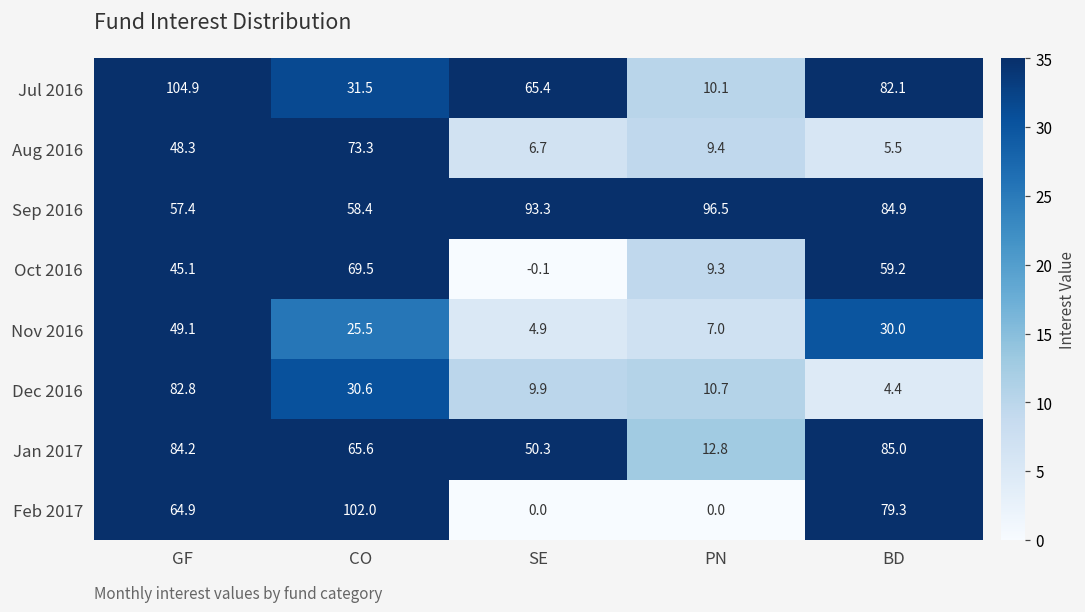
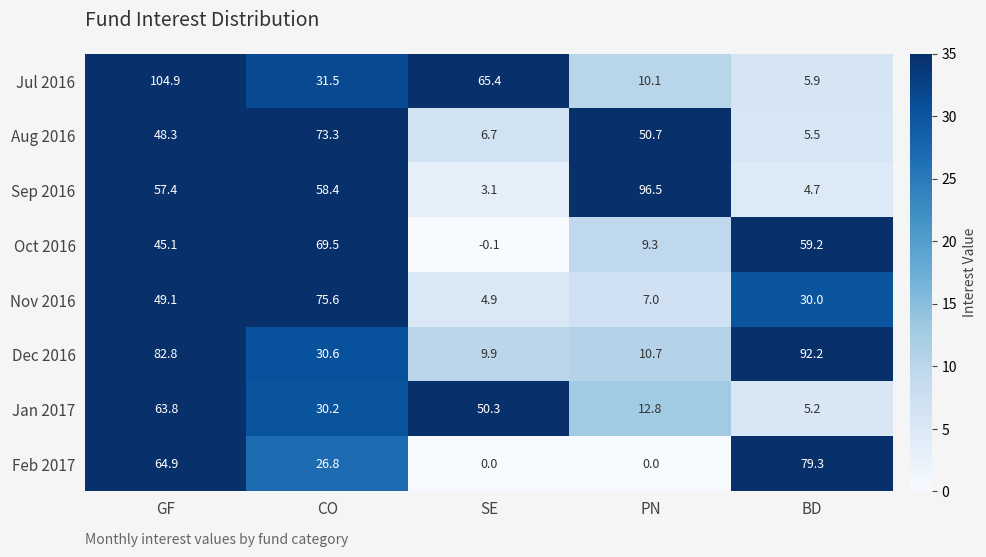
  {
    "Jul 2016": {
      "GF": 104.9,
      "CO": 31.5,
      "SE": 65.4,
      "PN": 10.1,
-     "BD": 82.1
+     "BD": 5.9
    },
    "Aug 2016": {
      "GF": 48.3,
      "CO": 73.3,
      "SE": 6.7,
-     "PN": 9.4,
+     "PN": 50.7,
      "BD": 5.5
    },
    "Sep 2016": {
      "GF": 57.4,
      "CO": 58.4,
-     "SE": 93.3,
+     "SE": 3.1,
      "PN": 96.5,
-     "BD": 84.9
+     "BD": 4.7
    },
    "Oct 2016": {
      "GF": 45.1,
      "CO": 69.5,
      "SE": -0.1,
      "PN": 9.3,
      "BD": 59.2
    },
    "Nov 2016": {
      "GF": 49.1,
-     "CO": 25.5,
+     "CO": 75.6,
      "SE": 4.9,
      "PN": 7.0,
      "BD": 30.0
    },
    "Dec 2016": {
      "GF": 82.8,
      "CO": 30.6,
      "SE": 9.9,
      "PN": 10.7,
-     "BD": 4.4
+     "BD": 92.2
    },
    "Jan 2017": {
-     "GF": 84.2,
-     "CO": 65.6,
+     "GF": 63.8,
+     "CO": 30.2,
      "SE": 50.3,
      "PN": 12.8,
-     "BD": 85.0
+     "BD": 5.2
    },
    "Feb 2017": {
      "GF": 64.9,
-     "CO": 102.0,
+     "CO": 26.8,
      "SE": 0.0,
      "PN": 0.0,
      "BD": 79.3
    }
  }
